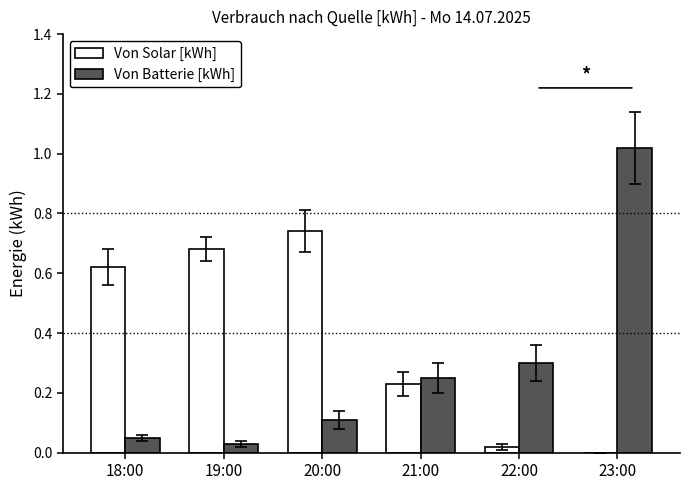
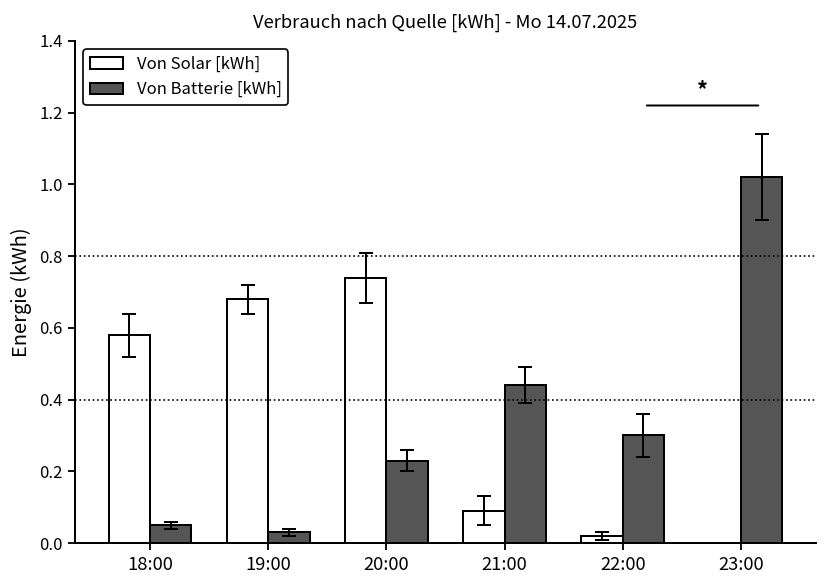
  {
    "Von Solar [kWh]": {
-     "18:00": 0.62,
+     "18:00": 0.58,
      "19:00": 0.68,
      "20:00": 0.74,
-     "21:00": 0.23,
+     "21:00": 0.09,
      "22:00": 0.02,
      "23:00": 0.00
    },
    "Von Batterie [kWh]": {
      "18:00": 0.05,
      "19:00": 0.03,
-     "20:00": 0.11,
-     "21:00": 0.25,
+     "20:00": 0.23,
+     "21:00": 0.44,
      "22:00": 0.30,
      "23:00": 1.02
    }
  }
